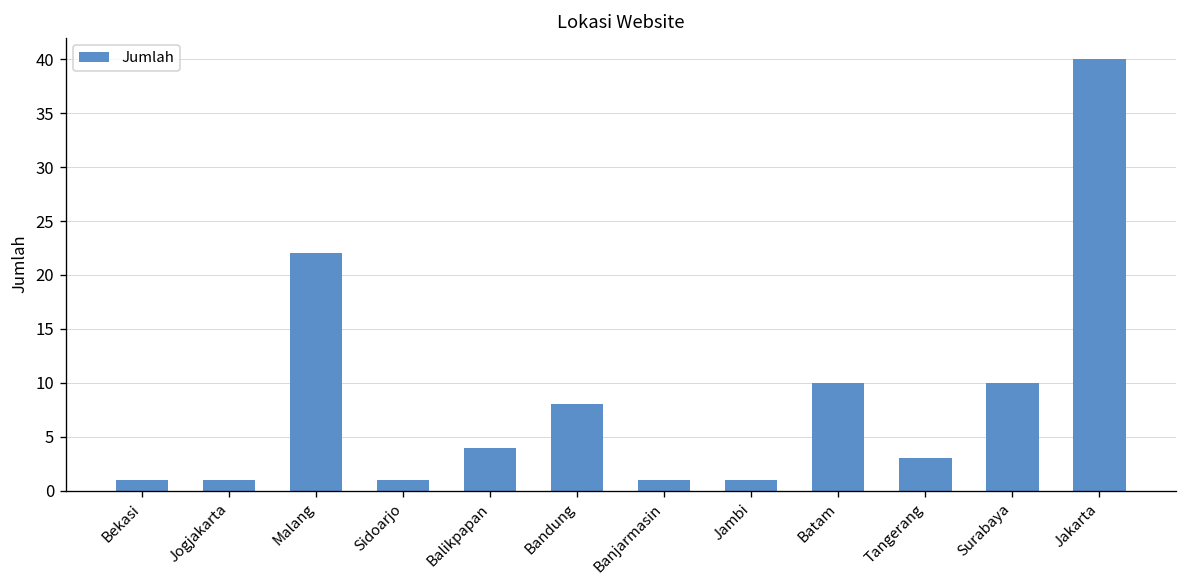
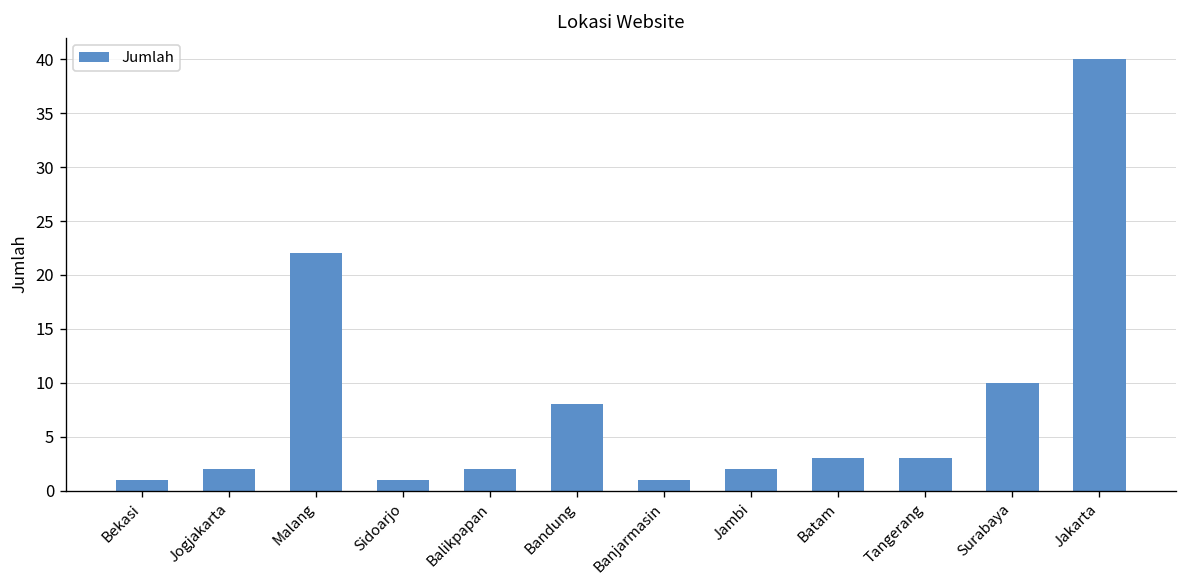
  {
    "Bekasi": 1,
-   "Jogjakarta": 1,
+   "Jogjakarta": 2,
    "Malang": 22,
    "Sidoarjo": 1,
-   "Balikpapan": 4,
+   "Balikpapan": 2,
    "Bandung": 8,
    "Banjarmasin": 1,
-   "Jambi": 1,
-   "Batam": 10,
+   "Jambi": 2,
+   "Batam": 3,
    "Tangerang": 3,
    "Surabaya": 10,
    "Jakarta": 40
  }
